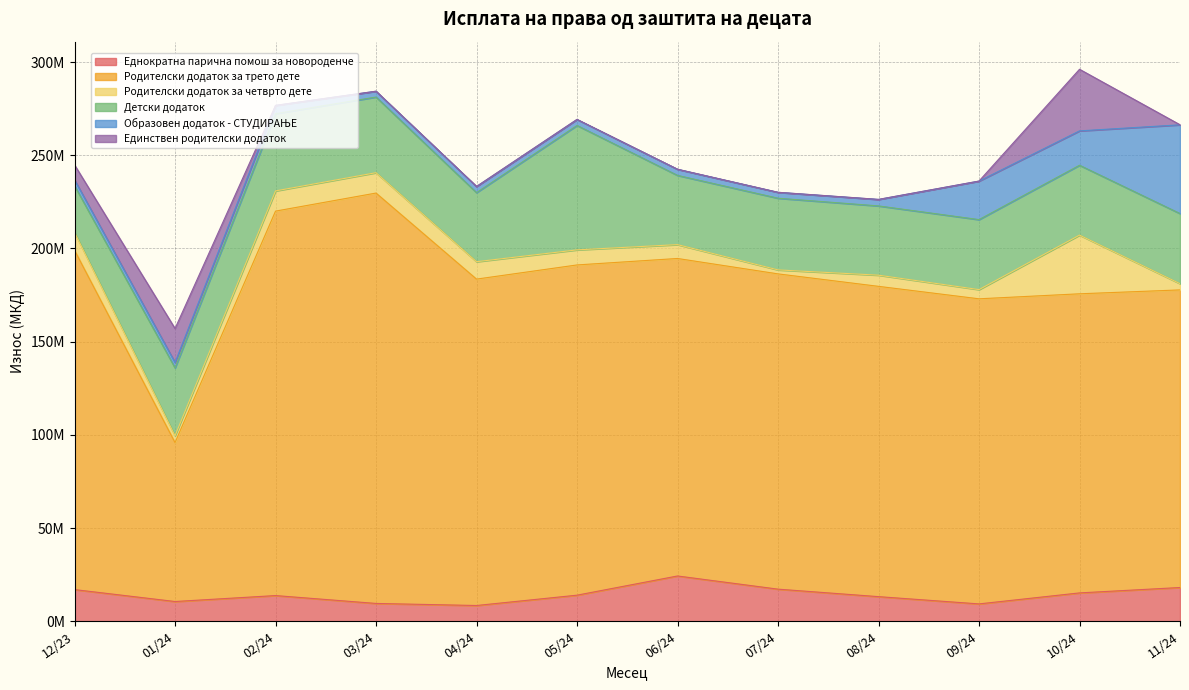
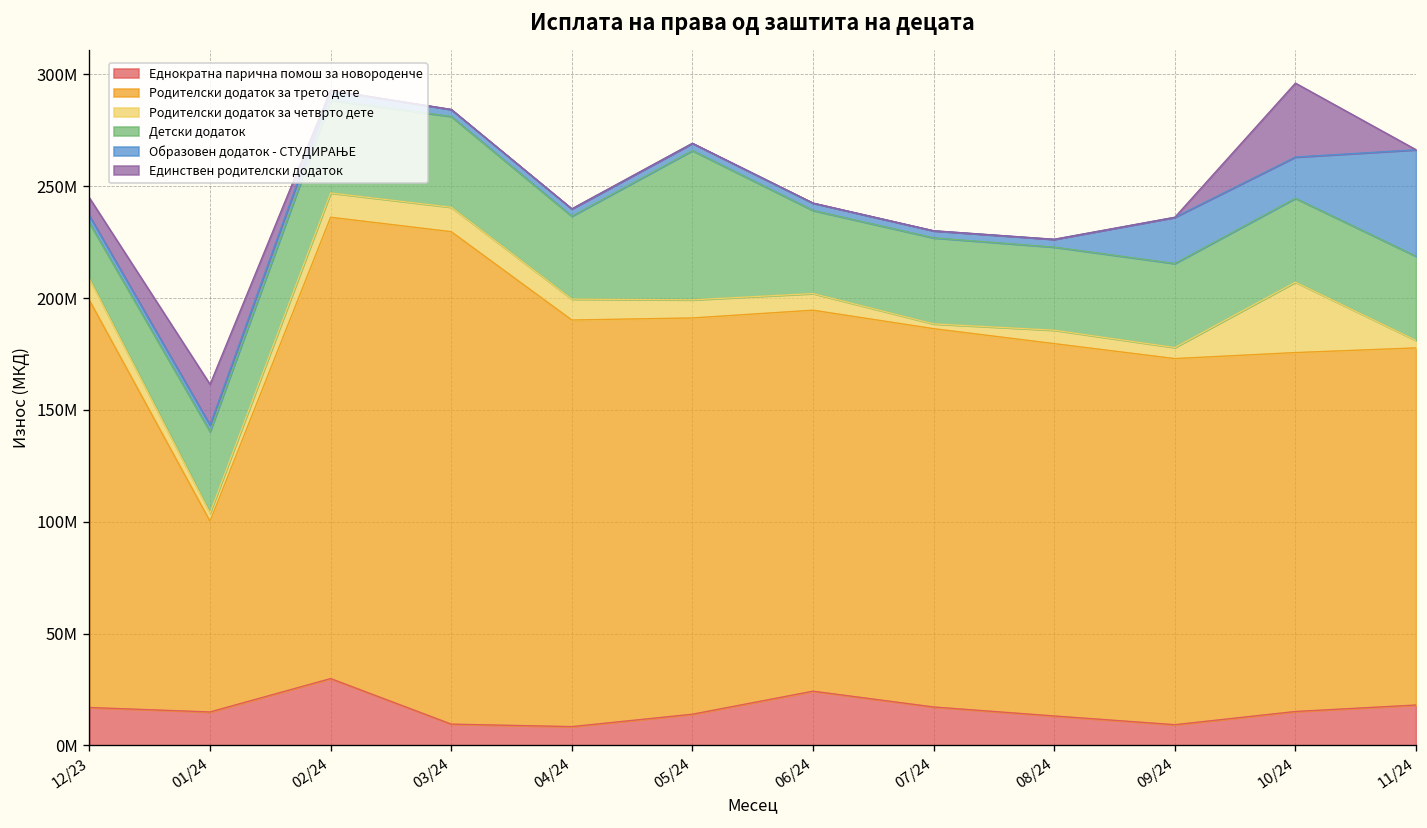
  {
    "Еднократна парична помош за новороденче": {
      "12/23": 17000000,
-     "01/24": 11000000,
-     "02/24": 14000000,
+     "01/24": 15000000,
+     "02/24": 30000000,
      "03/24": 10000000,
      "04/24": 8000000,
      "05/24": 14000000,
      "06/24": 24000000,
      "07/24": 17000000,
      "08/24": 13000000,
      "09/24": 9000000,
      "10/24": 15000000,
      "11/24": 18000000
    },
    "Родителски додаток за трето дете": {
      "12/23": 182000000,
      "01/24": 85000000,
      "02/24": 206000000,
      "03/24": 220000000,
-     "04/24": 175000000,
+     "04/24": 182000000,
      "05/24": 177000000,
      "06/24": 170000000,
      "07/24": 169000000,
      "08/24": 166000000,
      "09/24": 164000000,
      "10/24": 160000000,
      "11/24": 160000000
    },
    "Родителски додаток за четврто дете": {
      "12/23": 10000000,
      "01/24": 4000000,
      "02/24": 11000000,
      "03/24": 11000000,
      "04/24": 9000000,
      "05/24": 8000000,
      "06/24": 7000000,
      "07/24": 2000000,
      "08/24": 6000000,
      "09/24": 5000000,
      "10/24": 31000000,
      "11/24": 3000000
    },
    "Детски додаток": {
      "12/23": 25000000,
      "01/24": 36000000,
      "03/24": 41000000,
      "04/24": 37000000,
      "05/24": 67000000,
      "06/24": 37000000,
      "07/24": 38000000,
      "08/24": 37000000,
      "09/24": 38000000,
      "10/24": 37000000,
      "11/24": 38000000
    },
    "Образовен додаток - СТУДИРАЊЕ": {
      "12/23": 3000000,
      "01/24": 3000000,
      "10/24": 18000000
    },
    "Единствен родителски додаток": {
      "12/23": 8000000,
      "01/24": 18000000,
      "10/24": 33000000
    }
  }
